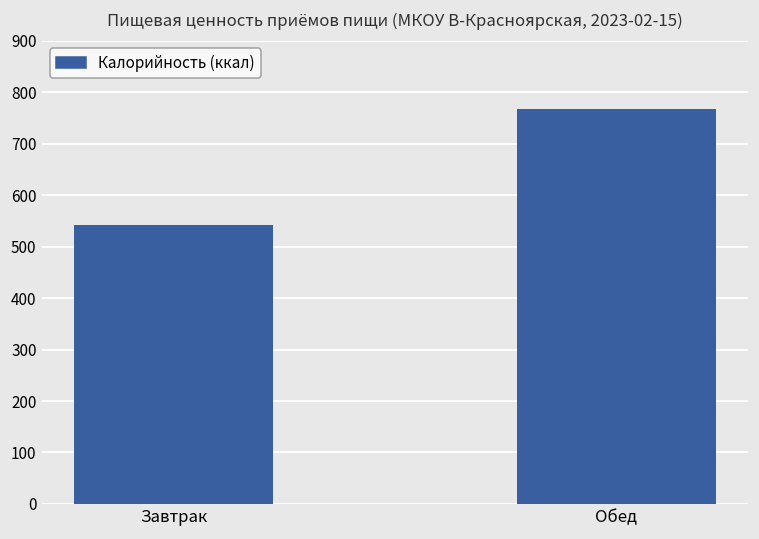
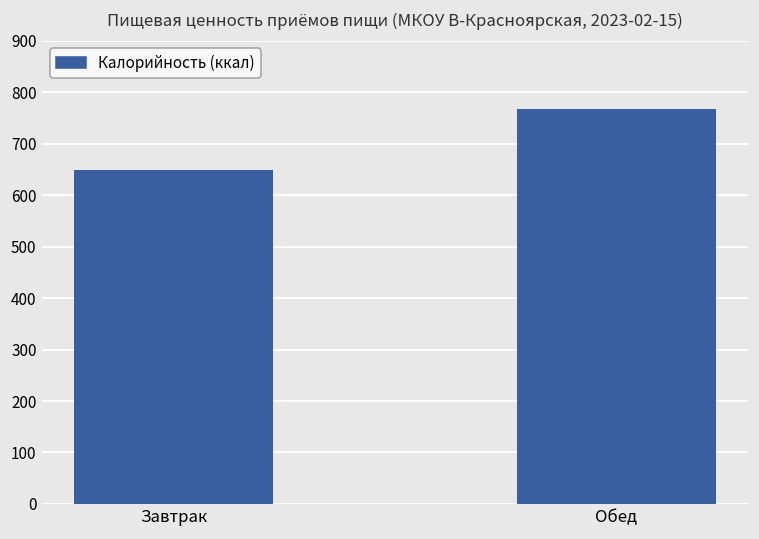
  {
-   "Завтрак": 540,
+   "Завтрак": 650,
    "Обед": 770
  }
